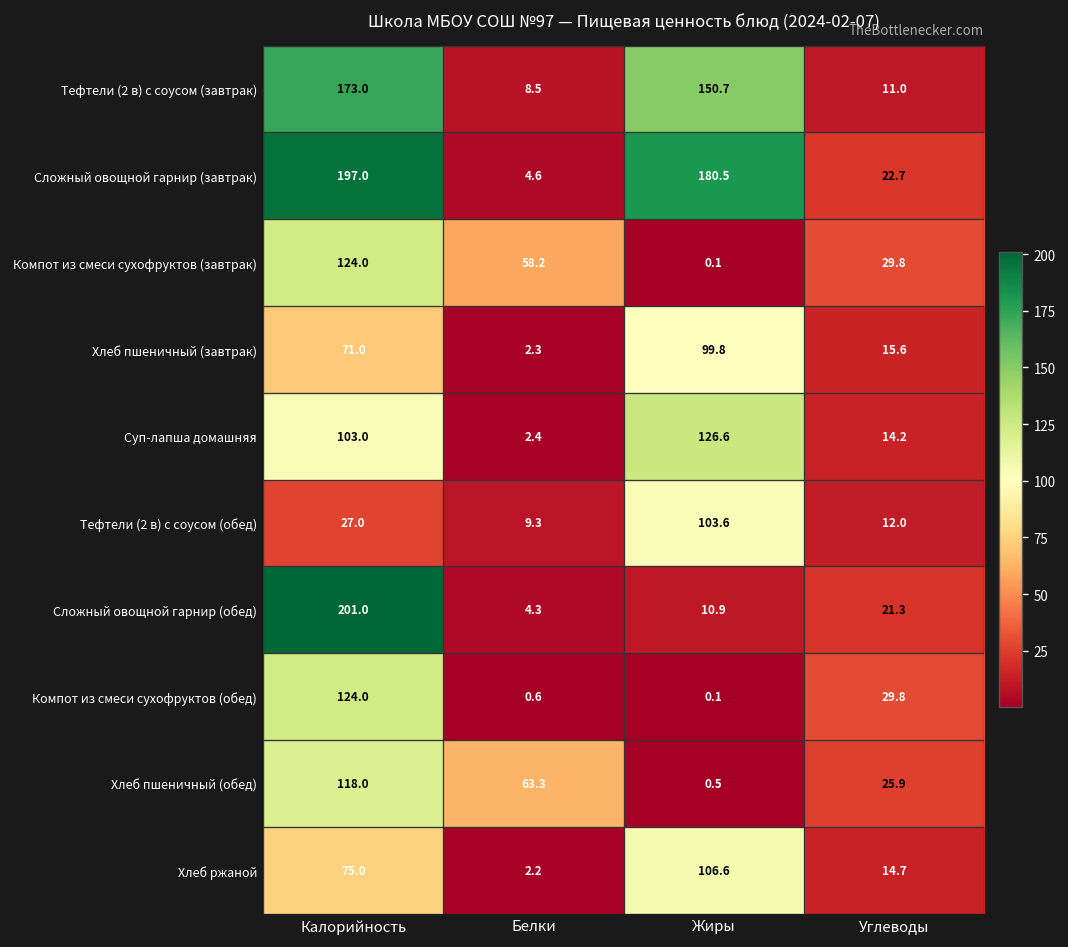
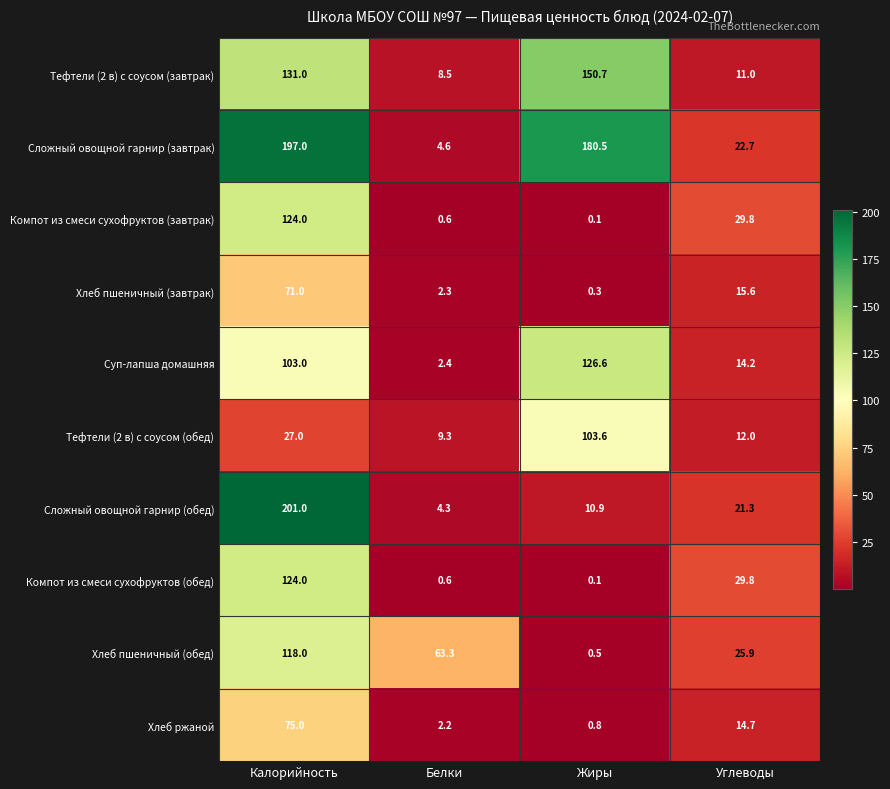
  {
    "Тефтели (2 в) с соусом (завтрак)": {
-     "Калорийность": 173.0,
+     "Калорийность": 131.0,
      "Белки": 8.5,
      "Жиры": 150.7,
      "Углеводы": 11.0
    },
    "Сложный овощной гарнир (завтрак)": {
      "Калорийность": 197.0,
      "Белки": 4.6,
      "Жиры": 180.5,
      "Углеводы": 22.7
    },
    "Компот из смеси сухофруктов (завтрак)": {
      "Калорийность": 124.0,
-     "Белки": 58.2,
+     "Белки": 0.6,
      "Жиры": 0.1,
      "Углеводы": 29.8
    },
    "Хлеб пшеничный (завтрак)": {
      "Калорийность": 71.0,
      "Белки": 2.3,
-     "Жиры": 99.8,
+     "Жиры": 0.3,
      "Углеводы": 15.6
    },
    "Суп-лапша домашняя": {
      "Калорийность": 103.0,
      "Белки": 2.4,
      "Жиры": 126.6,
      "Углеводы": 14.2
    },
    "Тефтели (2 в) с соусом (обед)": {
      "Калорийность": 27.0,
      "Белки": 9.3,
      "Жиры": 103.6,
      "Углеводы": 12.0
    },
    "Сложный овощной гарнир (обед)": {
      "Калорийность": 201.0,
      "Белки": 4.3,
      "Жиры": 10.9,
      "Углеводы": 21.3
    },
    "Компот из смеси сухофруктов (обед)": {
      "Калорийность": 124.0,
      "Белки": 0.6,
      "Жиры": 0.1,
      "Углеводы": 29.8
    },
    "Хлеб пшеничный (обед)": {
      "Калорийность": 118.0,
      "Белки": 63.3,
      "Жиры": 0.5,
      "Углеводы": 25.9
    },
    "Хлеб ржаной": {
      "Калорийность": 75.0,
      "Белки": 2.2,
-     "Жиры": 106.6,
+     "Жиры": 0.8,
      "Углеводы": 14.7
    }
  }
